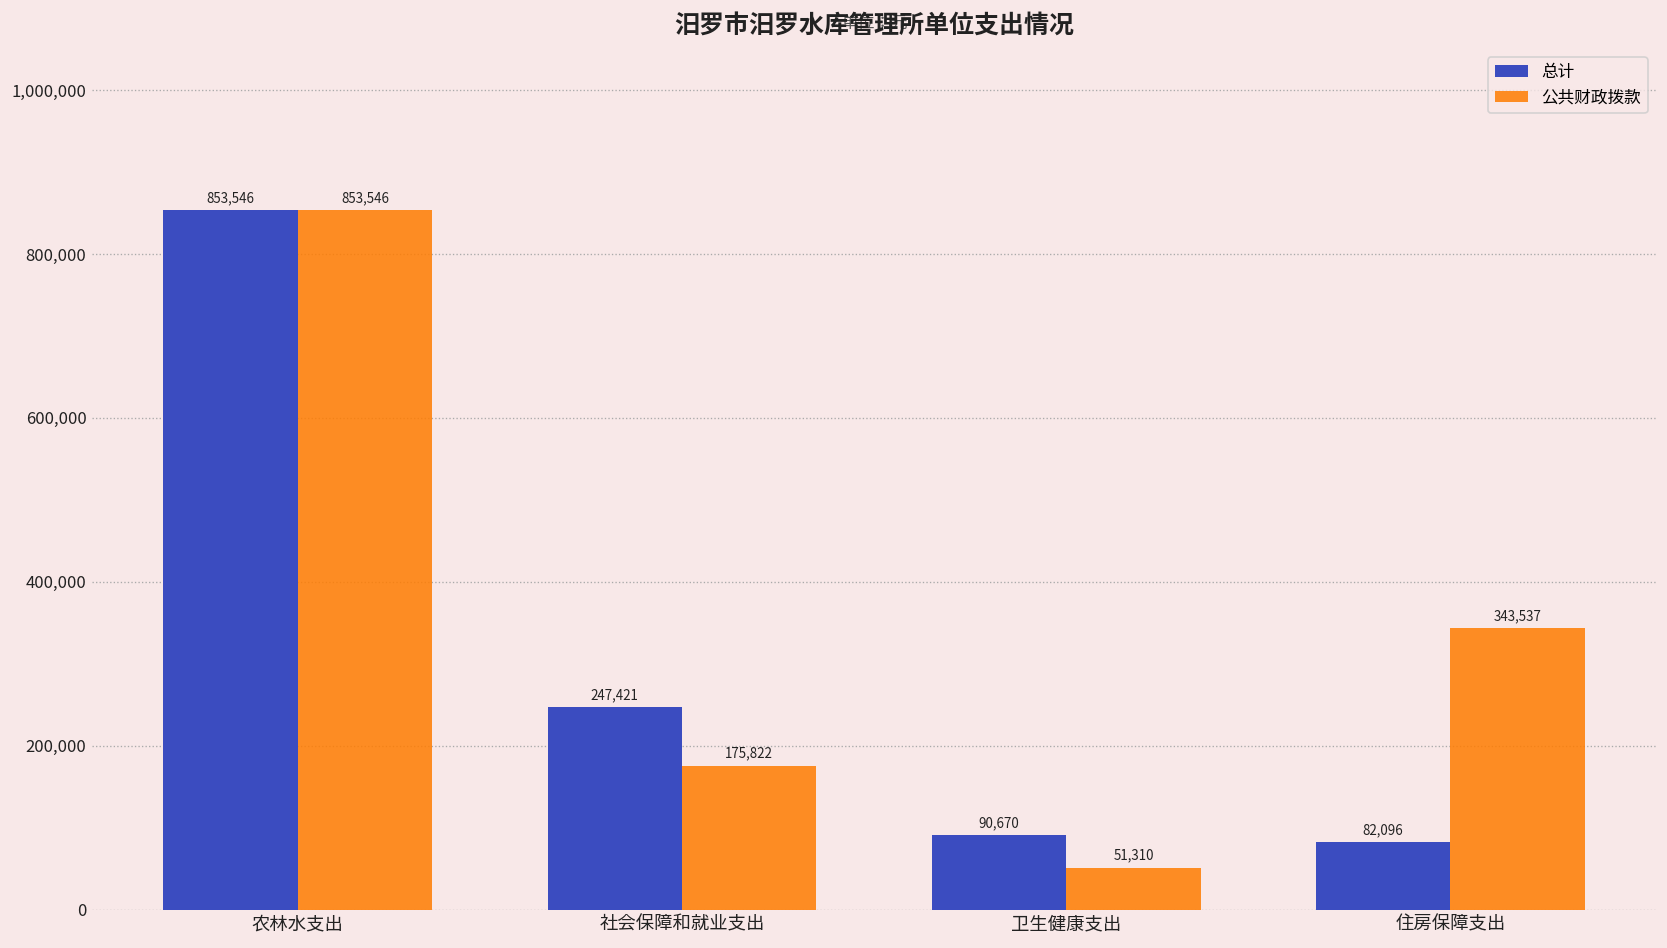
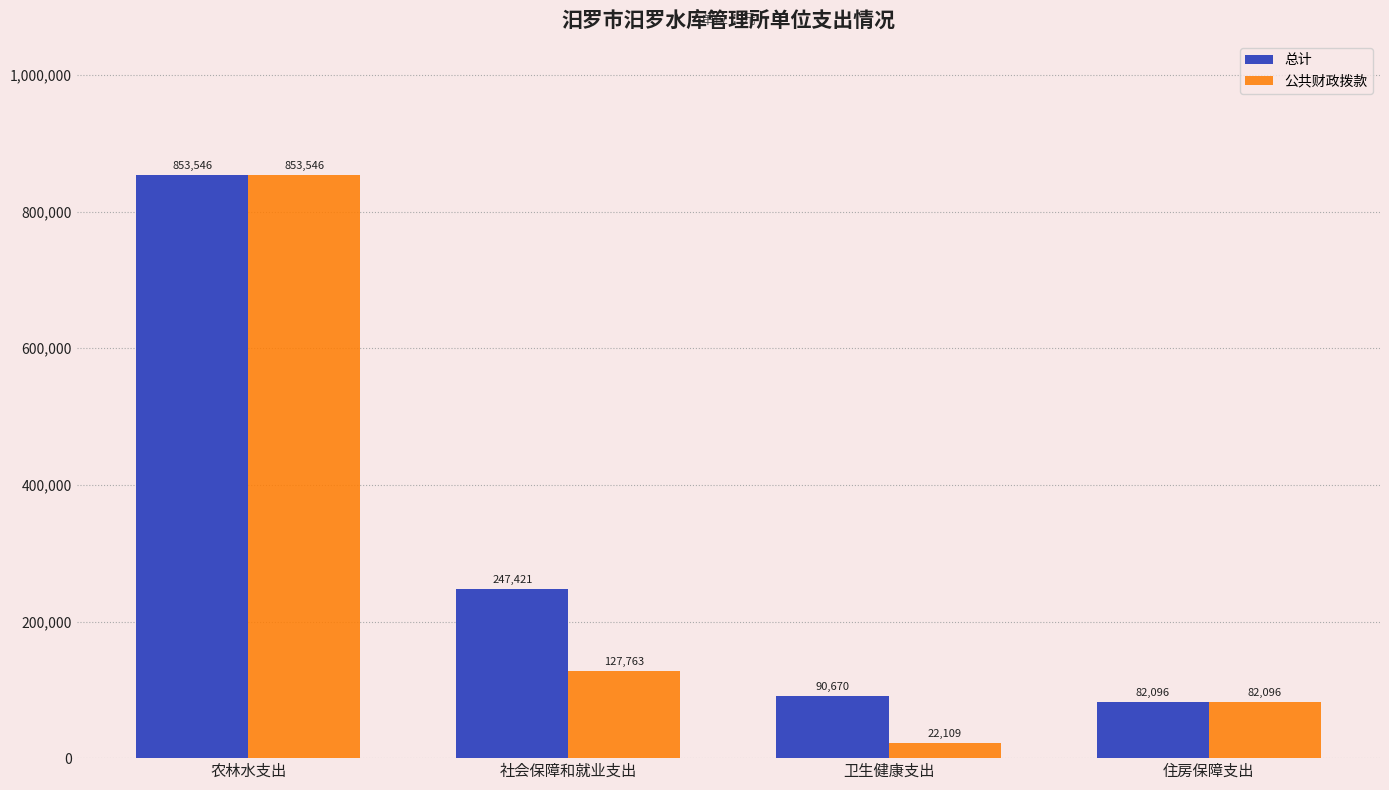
  {
    "总计": {
      "农林水支出": "853,546",
      "社会保障和就业支出": "247,421",
      "卫生健康支出": "90,670",
      "住房保障支出": "82,096"
    },
    "公共财政拨款": {
      "农林水支出": "853,546",
-     "社会保障和就业支出": "175,822",
-     "卫生健康支出": "51,310",
-     "住房保障支出": "343,537"
+     "社会保障和就业支出": "127,763",
+     "卫生健康支出": "22,109",
+     "住房保障支出": "82,096"
    }
  }
